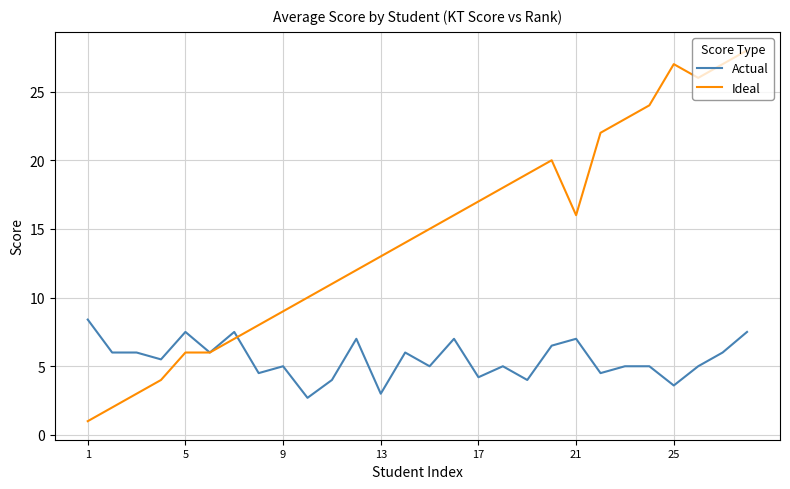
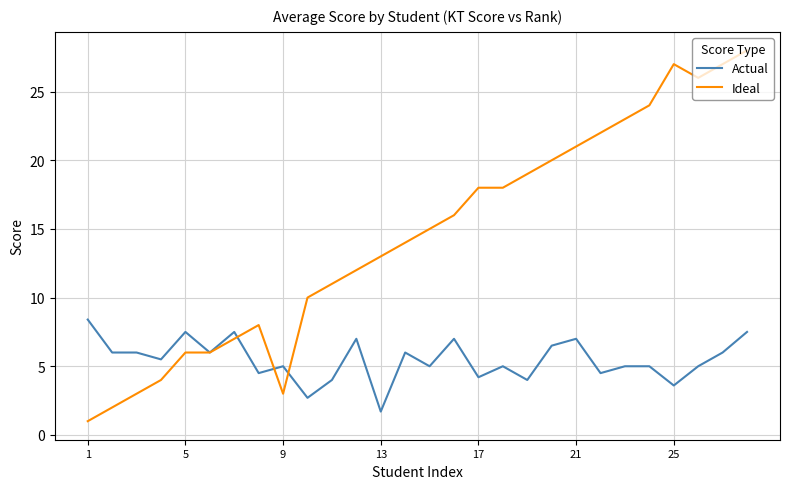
  {
    "Actual": {
      "1": 8.4,
      "5": 7.5,
      "9": 5.0,
-     "13": 3.0,
+     "13": 1.7,
      "17": 4.2,
      "21": 7.0,
      "25": 3.6
    },
    "Ideal": {
      "1": 1,
      "5": 6,
-     "9": 9,
+     "9": 3,
      "13": 13,
-     "17": 17,
-     "21": 16,
+     "17": 18,
+     "21": 21,
      "25": 27
    }
  }
